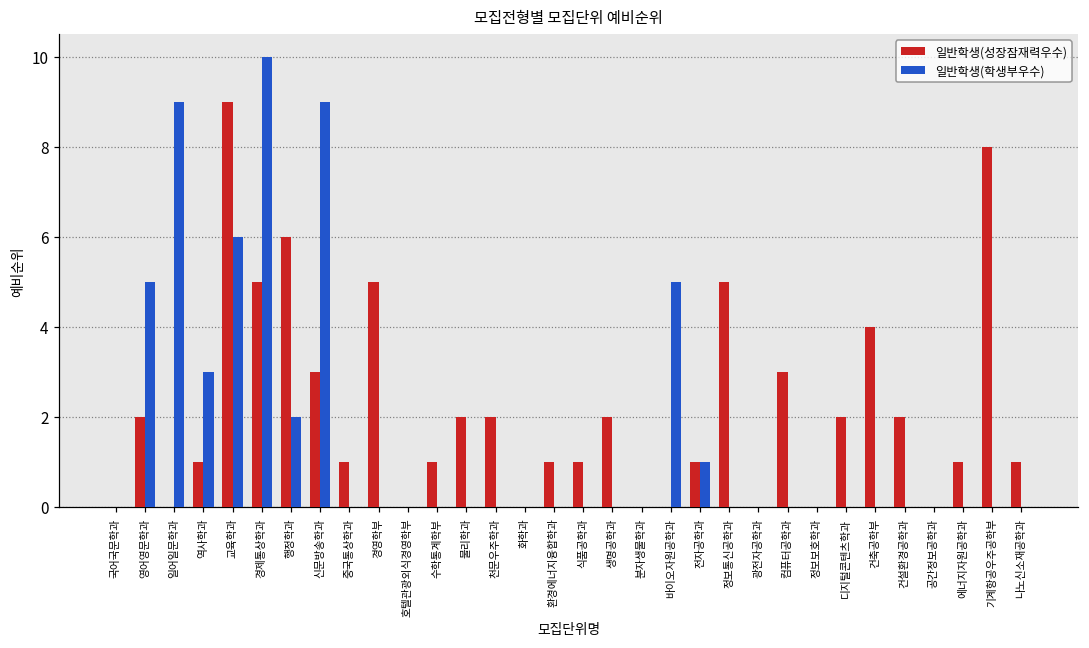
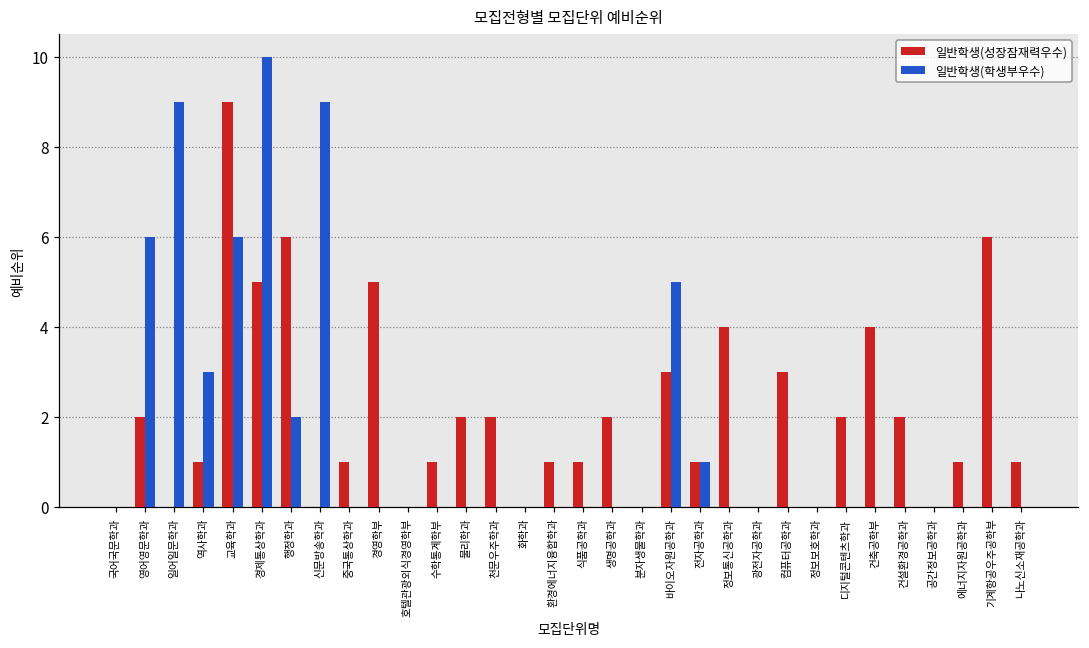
  {
    "일반학생(성장잠재력우수)": {
      "국어국문학과": 0,
      "영어영문학과": 2,
      "일어일문학과": 0,
      "역사학과": 1,
      "교육학과": 9,
      "경제통상학과": 5,
      "행정학과": 6,
-     "신문방송학과": 3,
+     "신문방송학과": 0,
      "중국통상학과": 1,
      "경영학부": 5,
      "호텔관광외식경영학부": 0,
      "수학통계학부": 1,
      "물리학과": 2,
      "천문우주학과": 2,
      "화학과": 0,
      "환경에너지융합학과": 1,
      "식품공학과": 1,
      "생명공학과": 2,
      "분자생물학과": 0,
-     "바이오자원공학과": 0,
+     "바이오자원공학과": 3,
      "전자공학과": 1,
-     "정보통신공학과": 5,
+     "정보통신공학과": 4,
      "광전자공학과": 0,
      "컴퓨터공학과": 3,
      "정보보호학과": 0,
      "디지털콘텐츠학과": 2,
      "건축공학부": 4,
      "건설환경공학과": 2,
      "공간정보공학과": 0,
      "에너지자원공학과": 1,
-     "기계항공우주공학부": 8,
+     "기계항공우주공학부": 6,
      "나노신소재공학과": 1
    },
    "일반학생(학생부우수)": {
      "국어국문학과": 0,
-     "영어영문학과": 5,
+     "영어영문학과": 6,
      "일어일문학과": 9,
      "역사학과": 3,
      "교육학과": 6,
      "경제통상학과": 10,
      "행정학과": 2,
      "신문방송학과": 9,
      "중국통상학과": 0,
      "경영학부": 0,
      "호텔관광외식경영학부": 0,
      "수학통계학부": 0,
      "물리학과": 0,
      "천문우주학과": 0,
      "화학과": 0,
      "환경에너지융합학과": 0,
      "식품공학과": 0,
      "생명공학과": 0,
      "분자생물학과": 0,
      "바이오자원공학과": 5,
      "전자공학과": 1,
      "정보통신공학과": 0,
      "광전자공학과": 0,
      "컴퓨터공학과": 0,
      "정보보호학과": 0,
      "디지털콘텐츠학과": 0,
      "건축공학부": 0,
      "건설환경공학과": 0,
      "공간정보공학과": 0,
      "에너지자원공학과": 0,
      "기계항공우주공학부": 0,
      "나노신소재공학과": 0
    }
  }
